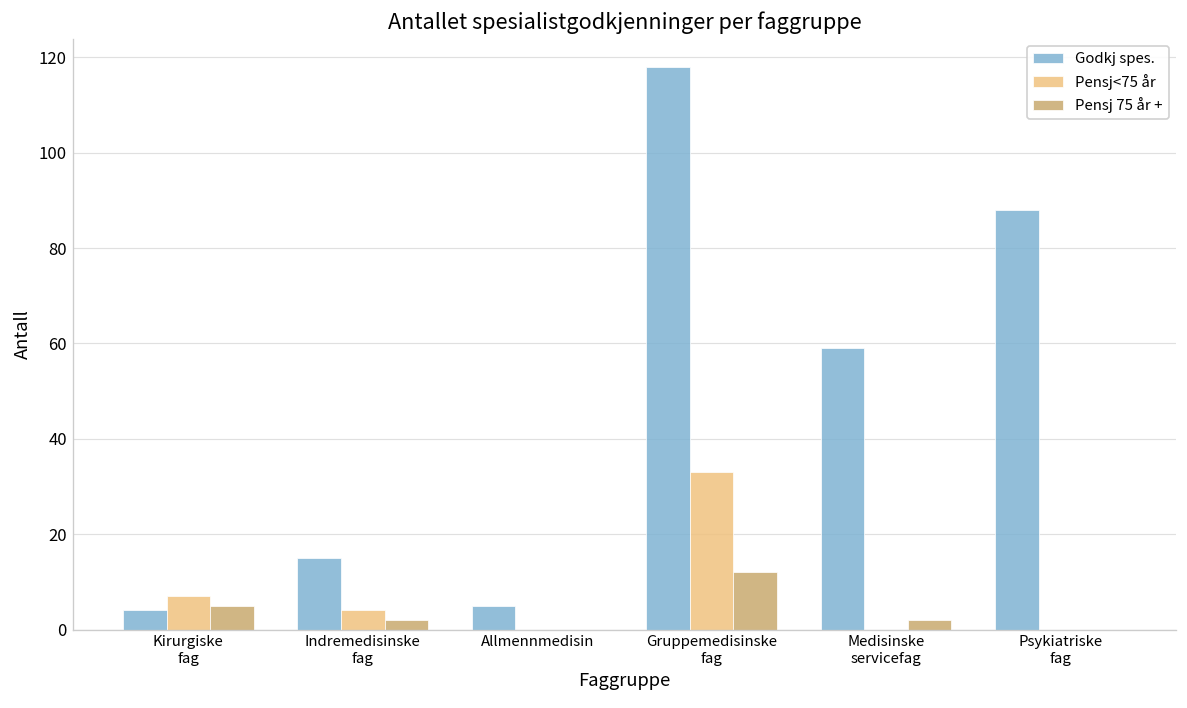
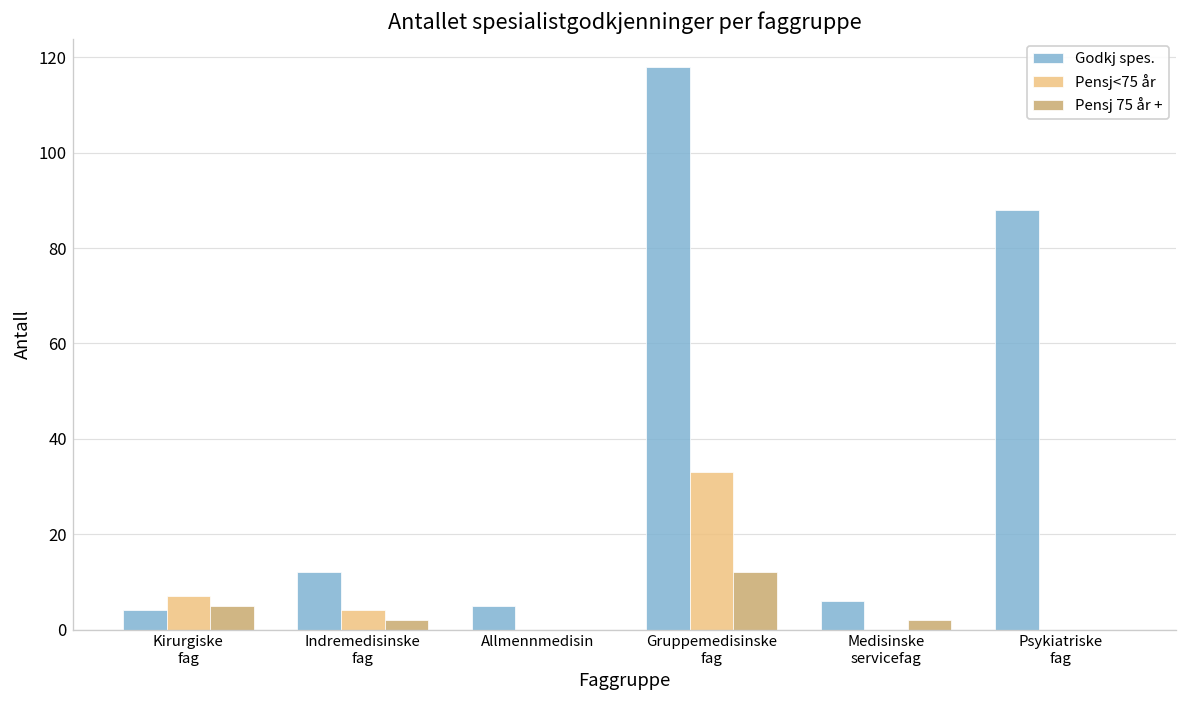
  {
    "Godkj spes.": {
      "Kirurgiske fag": 4,
-     "Indremedisinske fag": 15,
+     "Indremedisinske fag": 12,
      "Allmennmedisin": 5,
      "Gruppemedisinske fag": 118,
-     "Medisinske servicefag": 59,
+     "Medisinske servicefag": 6,
      "Psykiatriske fag": 88
    }
  }
